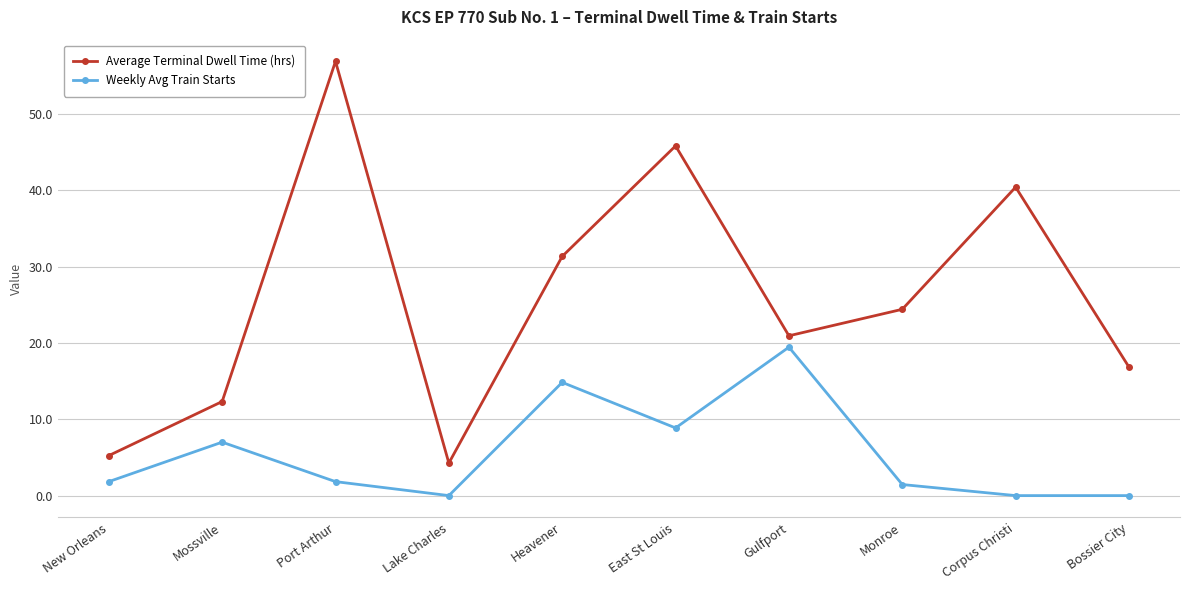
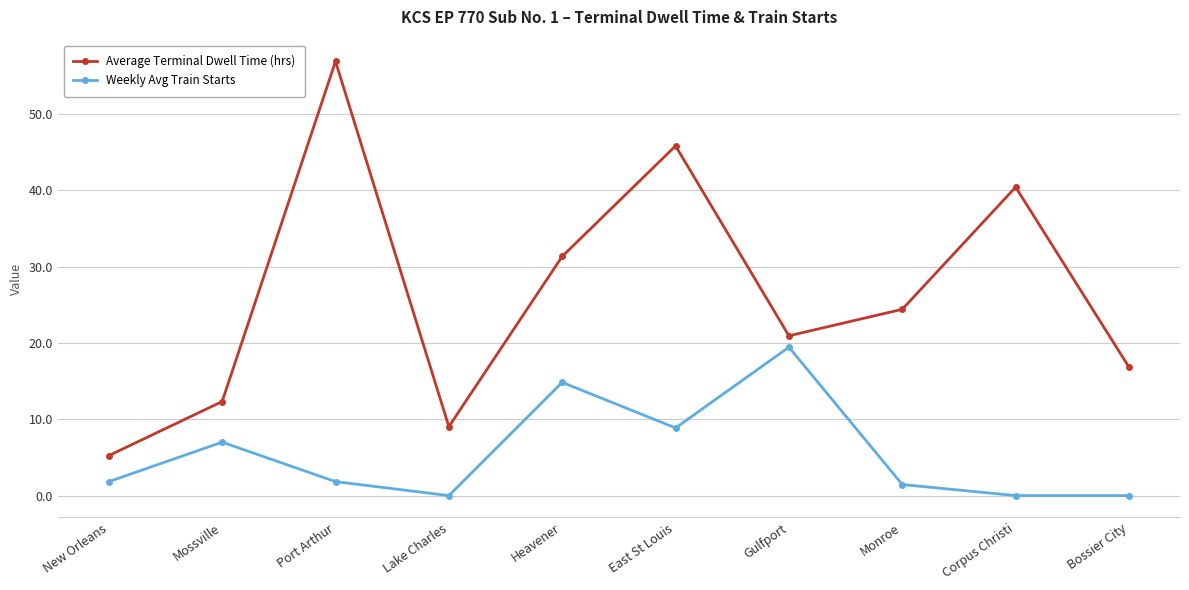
  {
    "Average Terminal Dwell Time (hrs)": {
      "New Orleans": 5,
      "Mossville": 12,
      "Port Arthur": 57,
-     "Lake Charles": 4,
+     "Lake Charles": 9,
      "Heavener": 31,
      "East St Louis": 46,
      "Gulfport": 21,
      "Monroe": 24,
      "Corpus Christi": 40,
      "Bossier City": 17
    },
    "Weekly Avg Train Starts": {
      "New Orleans": 2,
      "Mossville": 7,
      "Port Arthur": 2,
      "Lake Charles": 0,
      "Heavener": 15,
      "East St Louis": 9,
      "Gulfport": 19,
      "Monroe": 1,
      "Corpus Christi": 0,
      "Bossier City": 0
    }
  }
